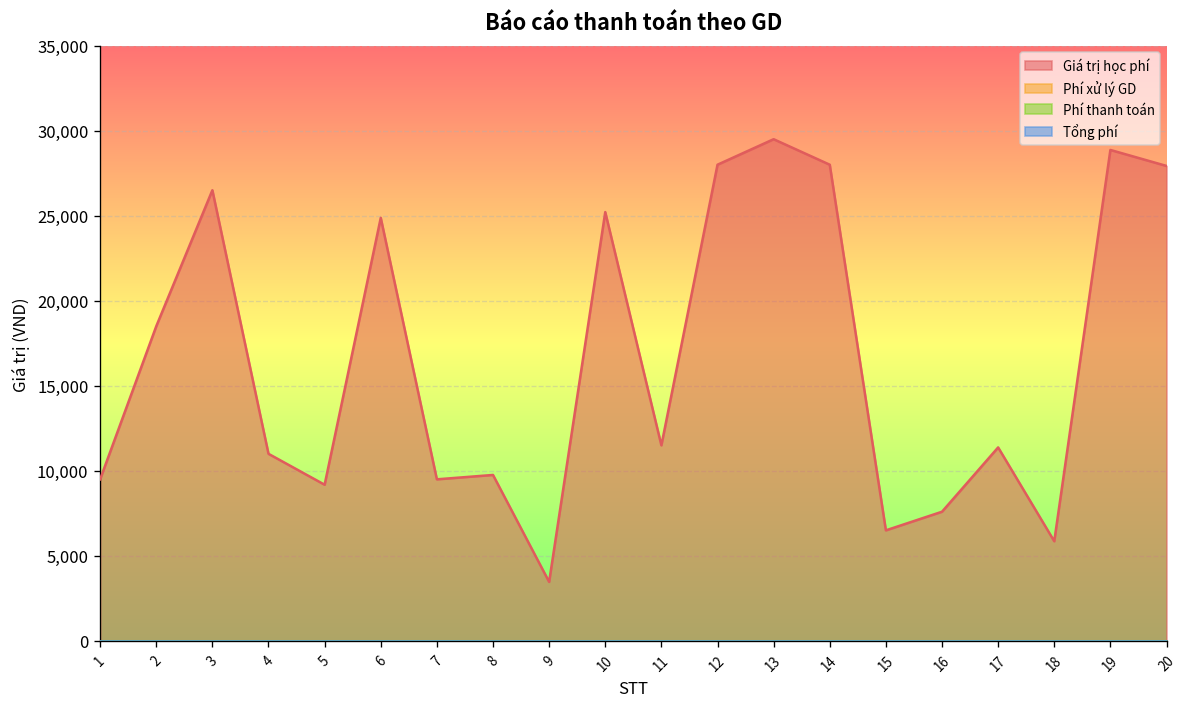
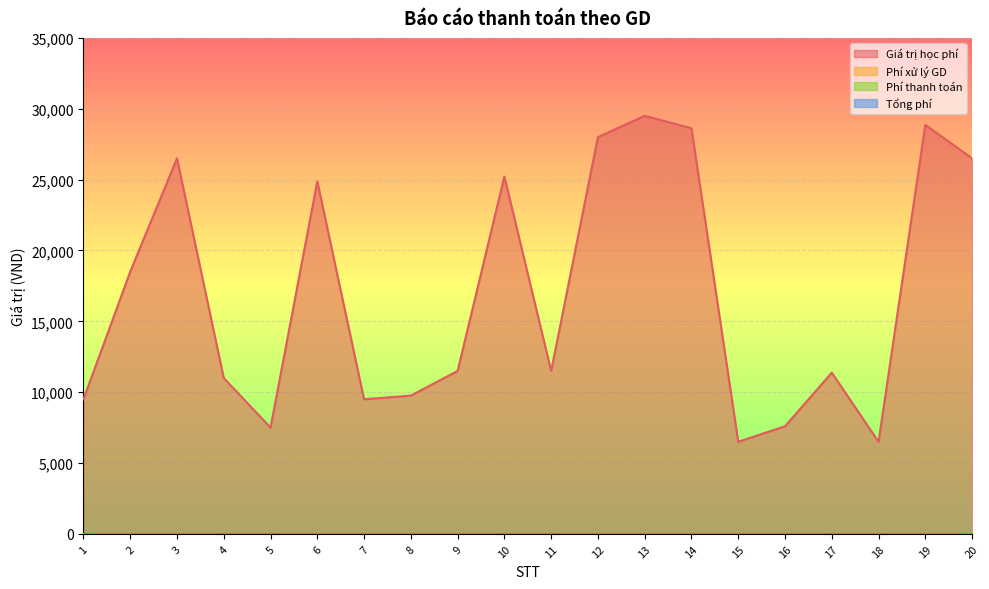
  {
    "Giá trị học phí": {
      "1": "9,500",
      "2": "18,500",
      "3": "26,500",
      "4": "11,000",
-     "5": "9,200",
+     "5": "7,500",
      "6": "24,900",
      "7": "9,500",
      "8": "9,800",
-     "9": "3,500",
+     "9": "11,500",
      "10": "25,200",
      "11": "11,500",
      "12": "28,000",
      "13": "29,500",
-     "14": "28,000",
+     "14": "28,600",
      "15": "6,500",
      "16": "7,600",
      "17": "11,400",
-     "18": "5,900",
+     "18": "6,500",
      "19": "28,900",
-     "20": "27,900"
+     "20": "26,500"
    },
    "Tổng phí": {
      "1": "0",
      "2": "0",
      "3": "0",
      "4": "0",
      "5": "0",
      "6": "0",
      "7": "0",
      "8": "0",
      "9": "0",
      "10": "0",
      "11": "0",
      "12": "0",
      "13": "0",
      "14": "0",
      "15": "0",
      "16": "0",
      "17": "0",
      "18": "0",
      "19": "0",
      "20": "0"
    }
  }
